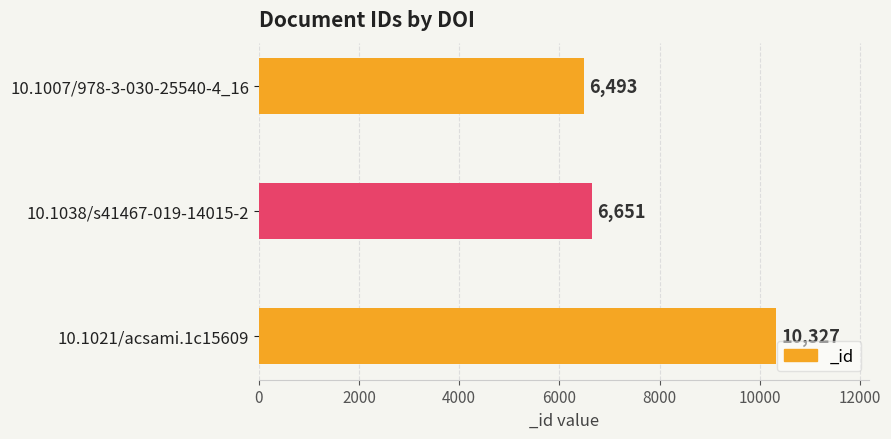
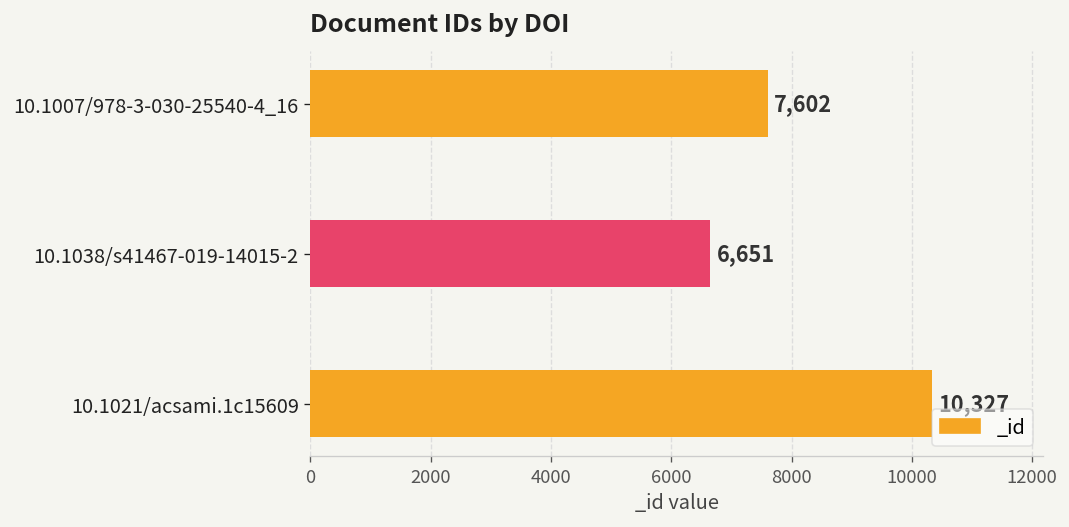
  {
-   "10.1007/978-3-030-25540-4_16": "6,493",
+   "10.1007/978-3-030-25540-4_16": "7,602",
    "10.1038/s41467-019-14015-2": "6,651"
  }
